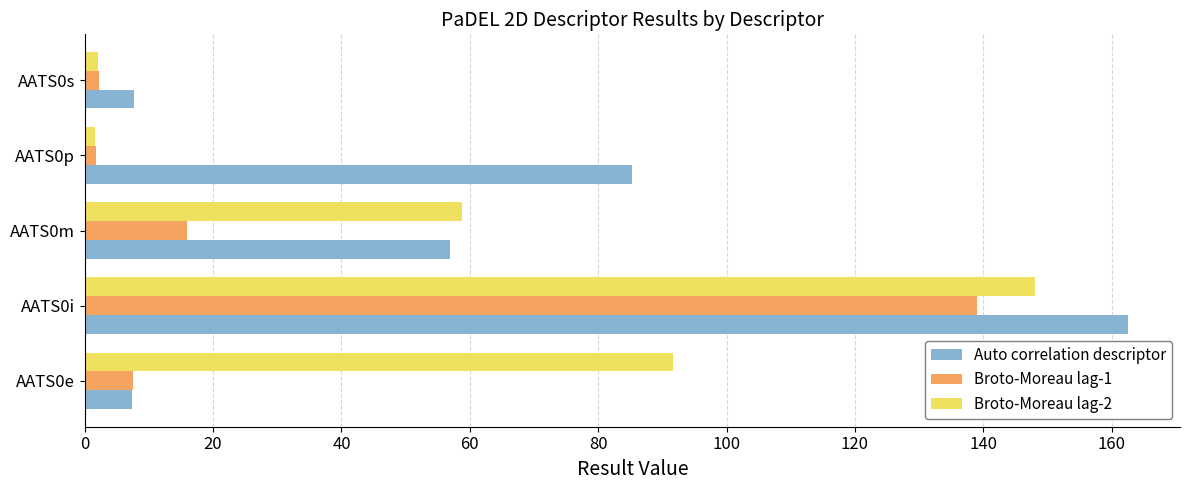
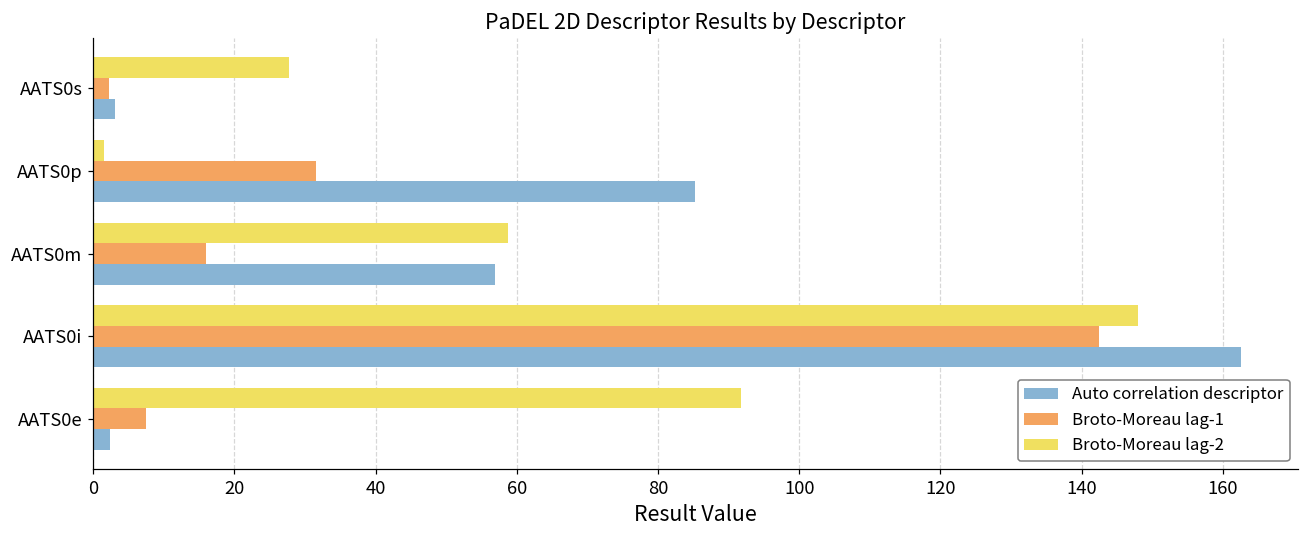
  {
    "Auto correlation descriptor": {
-     "AATS0s": 8,
+     "AATS0s": 3,
      "AATS0p": 85,
      "AATS0m": 57,
      "AATS0i": 163,
-     "AATS0e": 7
+     "AATS0e": 2
    },
    "Broto-Moreau lag-1": {
      "AATS0s": 2,
-     "AATS0p": 2,
+     "AATS0p": 32,
      "AATS0m": 16,
-     "AATS0i": 139,
+     "AATS0i": 142,
      "AATS0e": 7
    },
    "Broto-Moreau lag-2": {
-     "AATS0s": 2,
+     "AATS0s": 28,
      "AATS0p": 2,
      "AATS0m": 59,
      "AATS0i": 148,
      "AATS0e": 92
    }
  }
